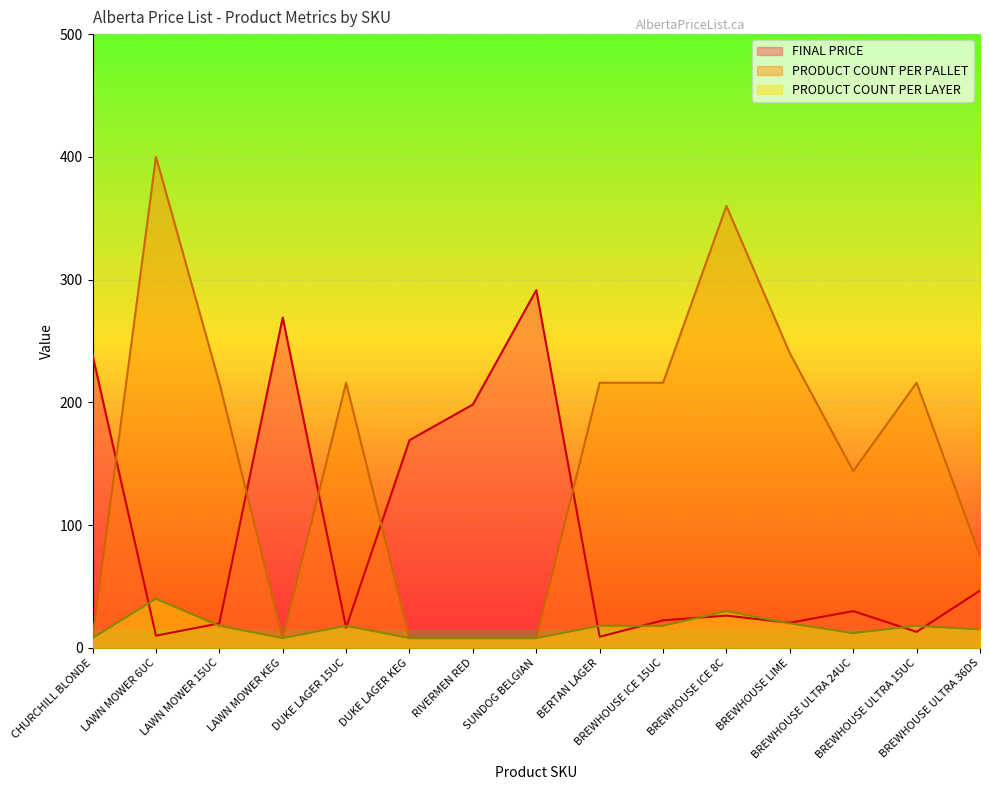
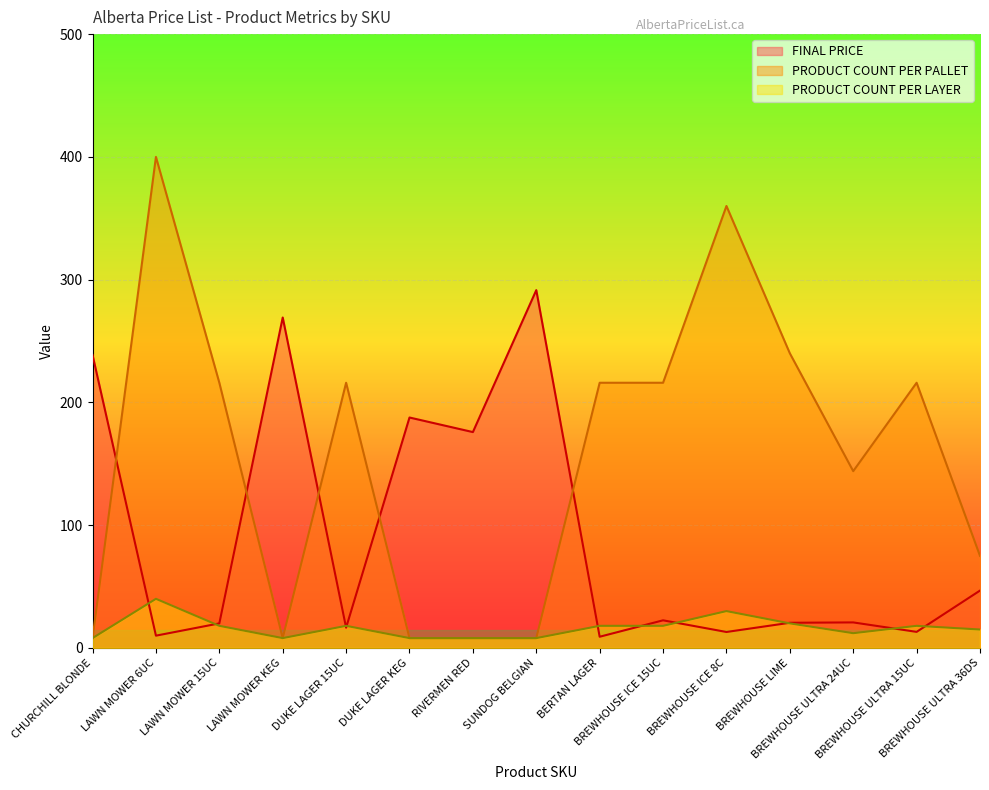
  {
    "FINAL PRICE": {
      "CHURCHILL BLONDE": 239,
      "LAWN MOWER 6UC": 10,
      "LAWN MOWER KEG": 269,
-     "DUKE LAGER KEG": 169,
-     "RIVERMEN RED": 198,
+     "DUKE LAGER KEG": 188,
+     "RIVERMEN RED": 176,
      "SUNDOG BELGIAN": 291,
      "BERTAN LAGER": 9,
      "BREWHOUSE ICE 15UC": 22,
-     "BREWHOUSE ICE 8C": 26,
-     "BREWHOUSE ULTRA 24UC": 30,
+     "BREWHOUSE ICE 8C": 13,
+     "BREWHOUSE ULTRA 24UC": 21,
      "BREWHOUSE ULTRA 15UC": 13,
      "BREWHOUSE ULTRA 36DS": 47
    }
  }
